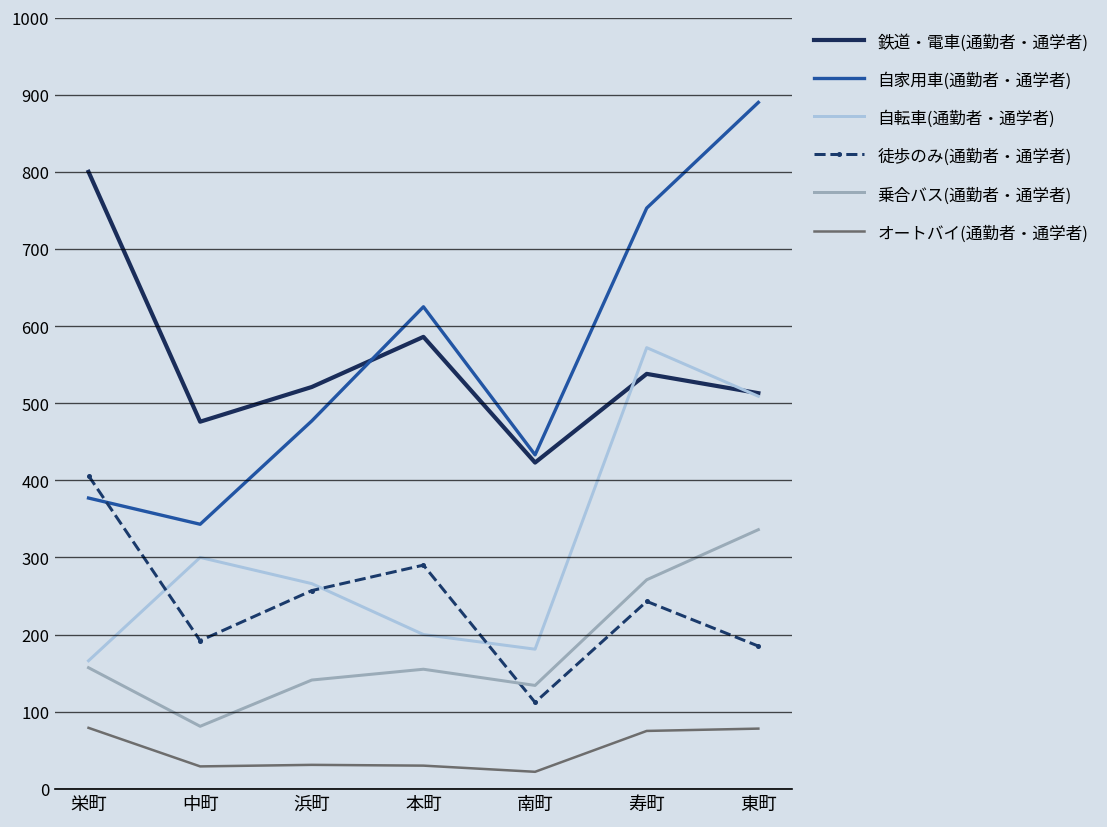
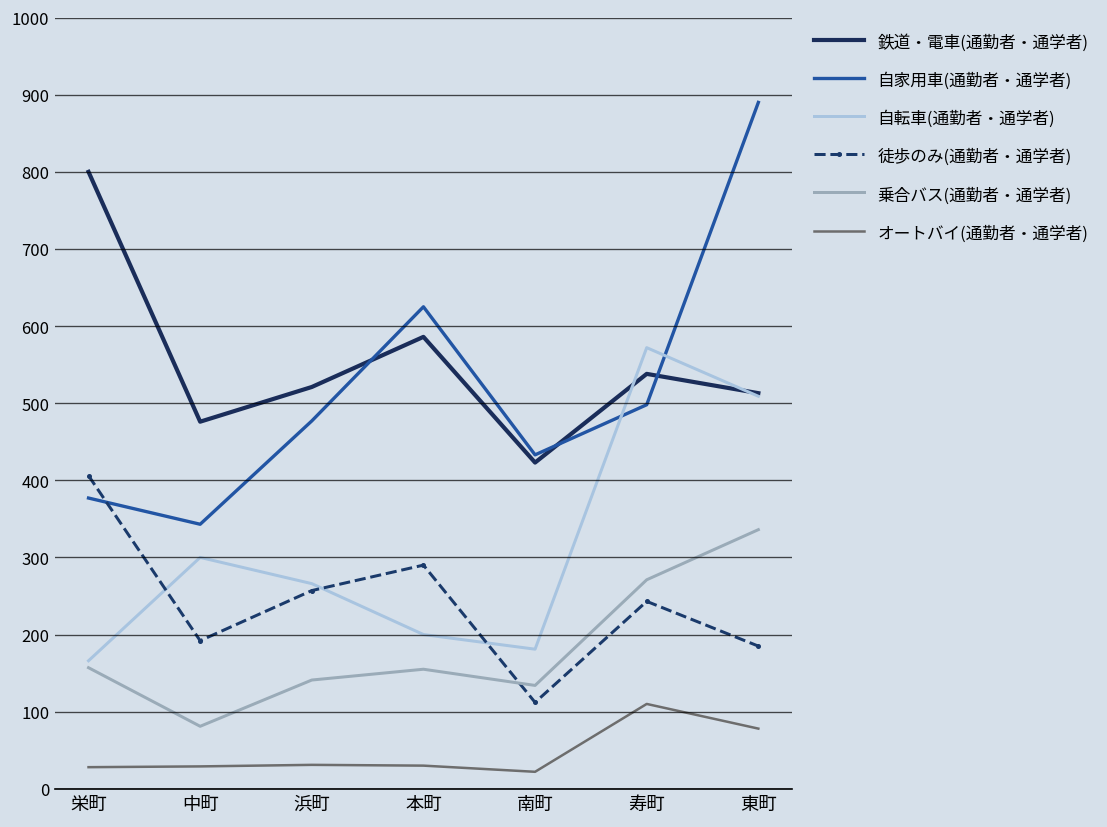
  {
    "自家用車(通勤者・通学者)": {
      "栄町": 380,
      "中町": 340,
      "浜町": 480,
      "本町": 630,
      "南町": 430,
-     "寿町": 750,
+     "寿町": 500,
      "東町": 890
    },
    "オートバイ(通勤者・通学者)": {
-     "栄町": 80,
+     "栄町": 30,
      "中町": 30,
      "浜町": 30,
      "本町": 30,
      "南町": 20,
-     "寿町": 80,
+     "寿町": 110,
      "東町": 80
    }
  }
